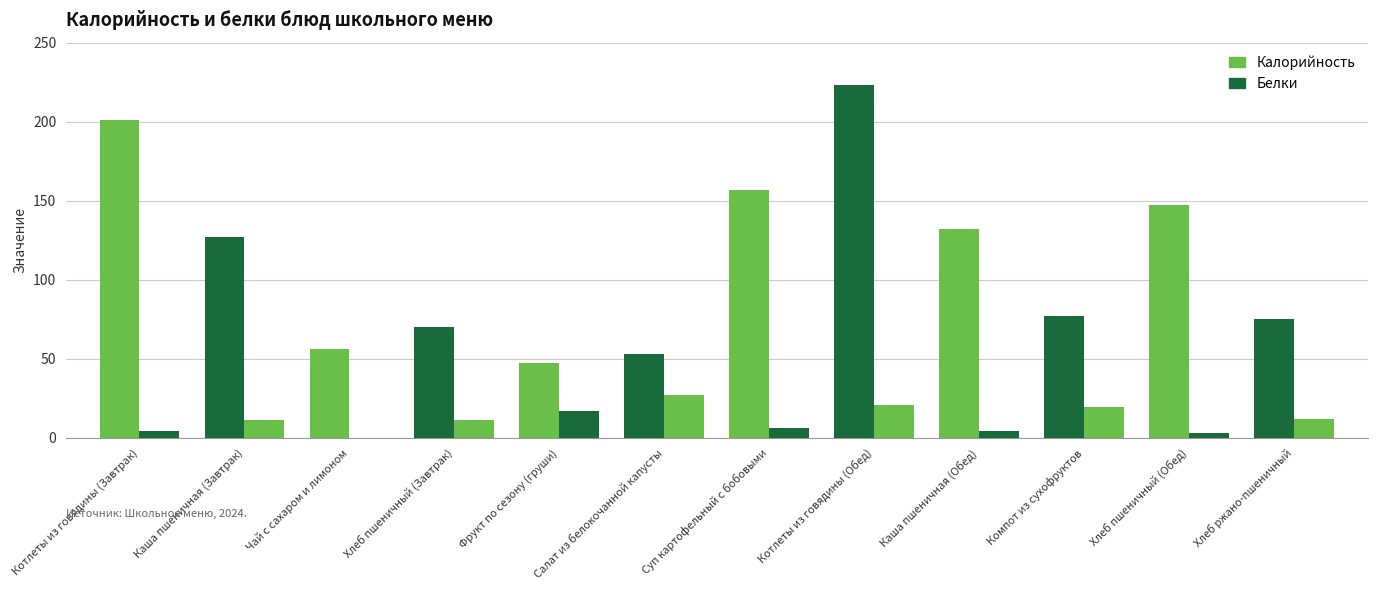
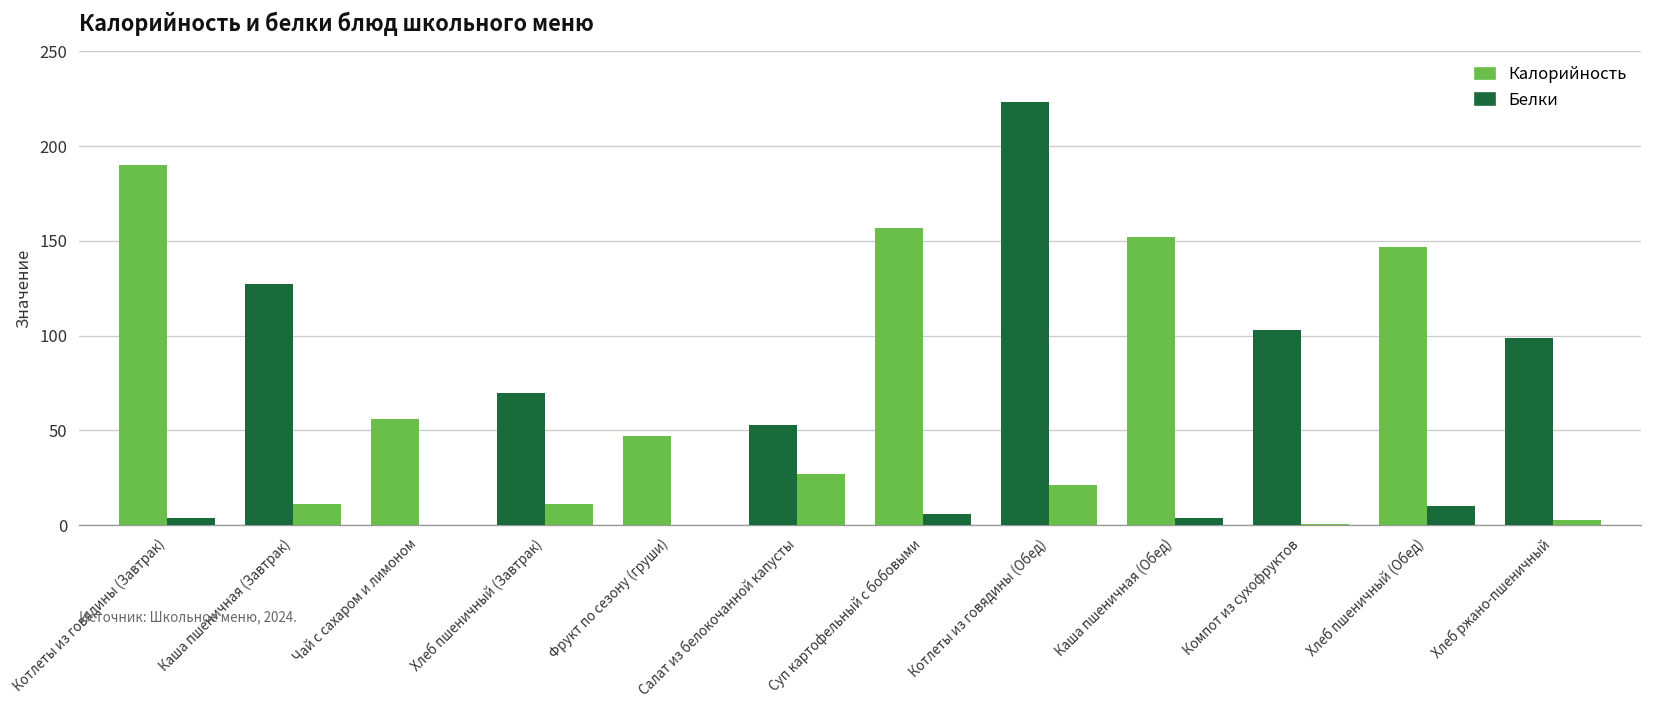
  {
    "Калорийность": {
-     "Котлеты из говядины (Завтрак)": 201,
+     "Котлеты из говядины (Завтрак)": 190,
      "Каша пшеничная (Завтрак)": 127,
      "Чай с сахаром и лимоном": 56,
      "Хлеб пшеничный (Завтрак)": 70,
      "Фрукт по сезону (груши)": 47,
      "Салат из белокочанной капусты": 53,
      "Суп картофельный с бобовыми": 157,
      "Котлеты из говядины (Обед)": 223,
-     "Каша пшеничная (Обед)": 132,
-     "Компот из сухофруктов": 77,
+     "Каша пшеничная (Обед)": 152,
+     "Компот из сухофруктов": 103,
      "Хлеб пшеничный (Обед)": 147,
-     "Хлеб ржано-пшеничный": 75
+     "Хлеб ржано-пшеничный": 99
    },
    "Белки": {
      "Котлеты из говядины (Завтрак)": 4,
      "Каша пшеничная (Завтрак)": 11,
      "Чай с сахаром и лимоном": 0,
      "Хлеб пшеничный (Завтрак)": 11,
-     "Фрукт по сезону (груши)": 17,
+     "Фрукт по сезону (груши)": 0,
      "Салат из белокочанной капусты": 27,
      "Суп картофельный с бобовыми": 6,
      "Котлеты из говядины (Обед)": 21,
      "Каша пшеничная (Обед)": 4,
-     "Компот из сухофруктов": 19,
-     "Хлеб пшеничный (Обед)": 3,
-     "Хлеб ржано-пшеничный": 12
+     "Компот из сухофруктов": 1,
+     "Хлеб пшеничный (Обед)": 10,
+     "Хлеб ржано-пшеничный": 3
    }
  }
